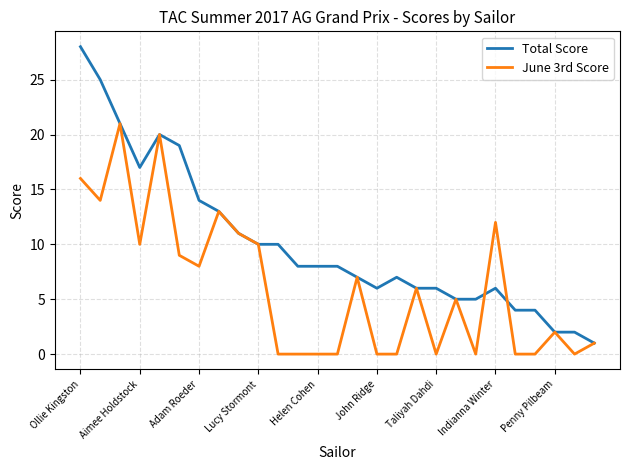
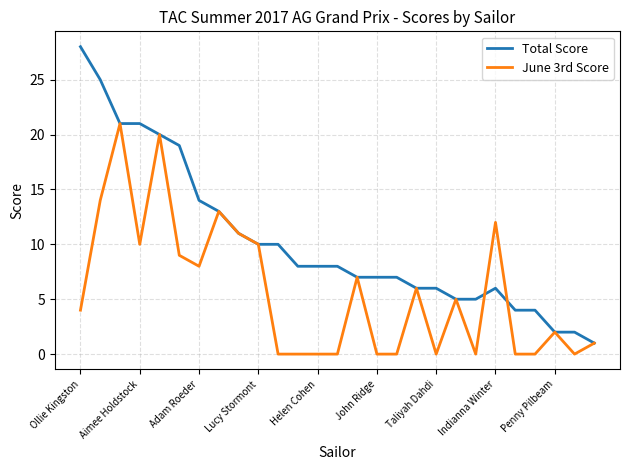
  {
    "Total Score": {
      "Ollie Kingston": 28,
-     "Aimee Holdstock": 17,
+     "Aimee Holdstock": 21,
      "Adam Roeder": 14,
      "Helen Cohen": 8,
-     "John Ridge": 6,
+     "John Ridge": 7,
      "Taliyah Dahdi": 6,
      "Indianna Winter": 6
    },
    "June 3rd Score": {
-     "Ollie Kingston": 16,
+     "Ollie Kingston": 4,
      "Aimee Holdstock": 10,
      "Adam Roeder": 8,
      "Helen Cohen": 0,
      "John Ridge": 0,
      "Taliyah Dahdi": 0,
      "Indianna Winter": 12
    }
  }
